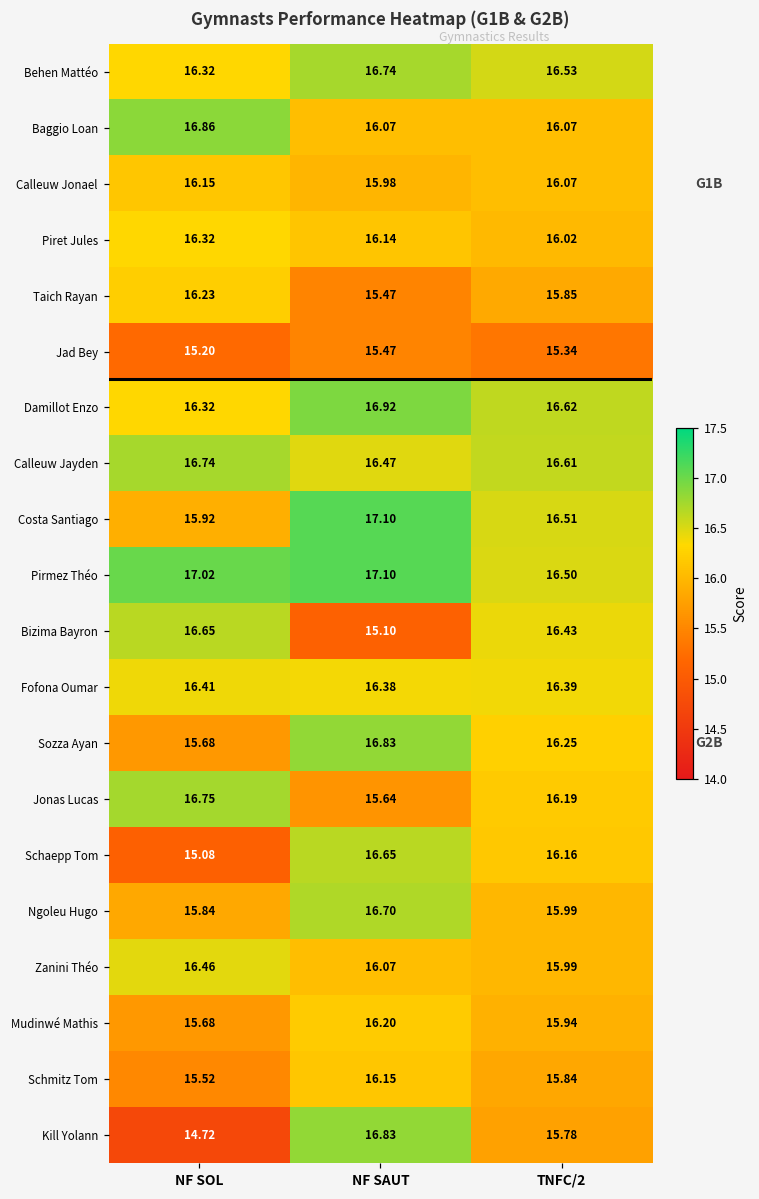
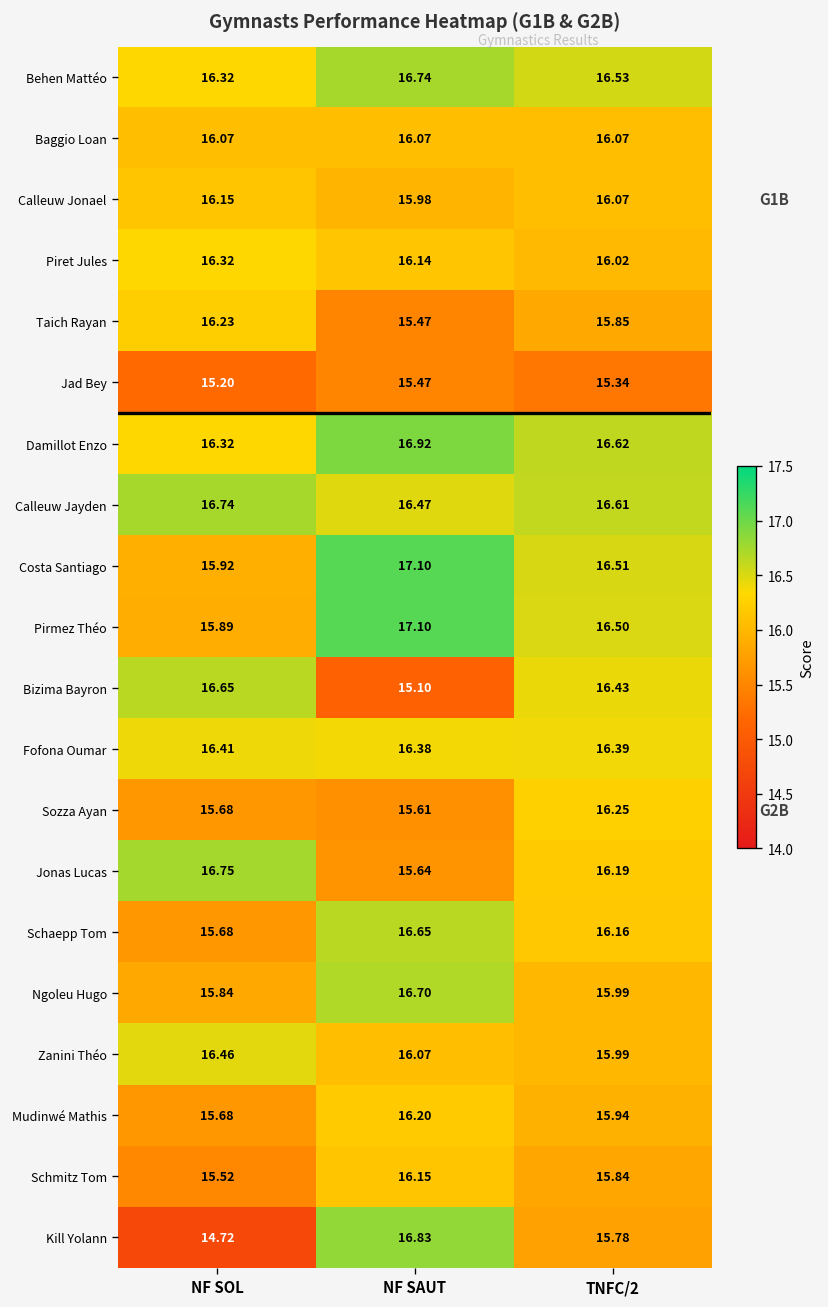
  {
    "Behen Mattéo": {
      "NF SOL": 16.32,
      "NF SAUT": 16.74,
      "TNFC/2": 16.53
    },
    "Baggio Loan": {
-     "NF SOL": 16.86,
+     "NF SOL": 16.07,
      "NF SAUT": 16.07,
      "TNFC/2": 16.07
    },
    "Calleuw Jonael": {
      "NF SOL": 16.15,
      "NF SAUT": 15.98,
      "TNFC/2": 16.07
    },
    "Piret Jules": {
      "NF SOL": 16.32,
      "NF SAUT": 16.14,
      "TNFC/2": 16.02
    },
    "Taich Rayan": {
      "NF SOL": 16.23,
      "NF SAUT": 15.47,
      "TNFC/2": 15.85
    },
    "Jad Bey": {
      "NF SOL": 15.20,
      "NF SAUT": 15.47,
      "TNFC/2": 15.34
    },
    "Damillot Enzo": {
      "NF SOL": 16.32,
      "NF SAUT": 16.92,
      "TNFC/2": 16.62
    },
    "Calleuw Jayden": {
      "NF SOL": 16.74,
      "NF SAUT": 16.47,
      "TNFC/2": 16.61
    },
    "Costa Santiago": {
      "NF SOL": 15.92,
      "NF SAUT": 17.10,
      "TNFC/2": 16.51
    },
    "Pirmez Théo": {
-     "NF SOL": 17.02,
+     "NF SOL": 15.89,
      "NF SAUT": 17.10,
      "TNFC/2": 16.50
    },
    "Bizima Bayron": {
      "NF SOL": 16.65,
      "NF SAUT": 15.10,
      "TNFC/2": 16.43
    },
    "Fofona Oumar": {
      "NF SOL": 16.41,
      "NF SAUT": 16.38,
      "TNFC/2": 16.39
    },
    "Sozza Ayan": {
      "NF SOL": 15.68,
-     "NF SAUT": 16.83,
+     "NF SAUT": 15.61,
      "TNFC/2": 16.25
    },
    "Jonas Lucas": {
      "NF SOL": 16.75,
      "NF SAUT": 15.64,
      "TNFC/2": 16.19
    },
    "Schaepp Tom": {
-     "NF SOL": 15.08,
+     "NF SOL": 15.68,
      "NF SAUT": 16.65,
      "TNFC/2": 16.16
    },
    "Ngoleu Hugo": {
      "NF SOL": 15.84,
      "NF SAUT": 16.70,
      "TNFC/2": 15.99
    },
    "Zanini Théo": {
      "NF SOL": 16.46,
      "NF SAUT": 16.07,
      "TNFC/2": 15.99
    },
    "Mudinwé Mathis": {
      "NF SOL": 15.68,
      "NF SAUT": 16.20,
      "TNFC/2": 15.94
    },
    "Schmitz Tom": {
      "NF SOL": 15.52,
      "NF SAUT": 16.15,
      "TNFC/2": 15.84
    },
    "Kill Yolann": {
      "NF SOL": 14.72,
      "NF SAUT": 16.83,
      "TNFC/2": 15.78
    }
  }
